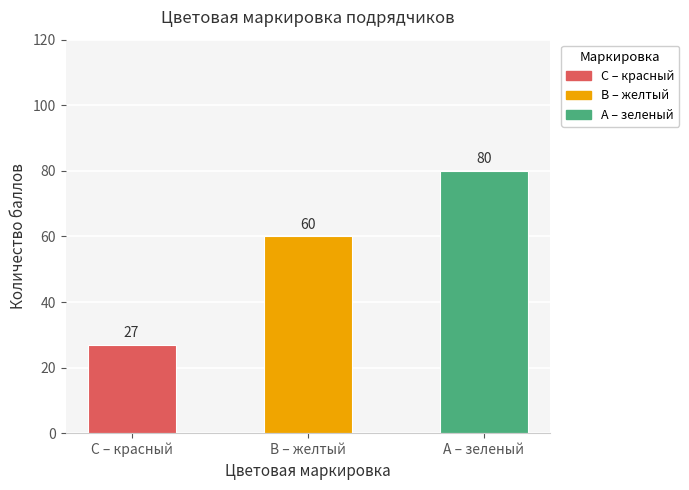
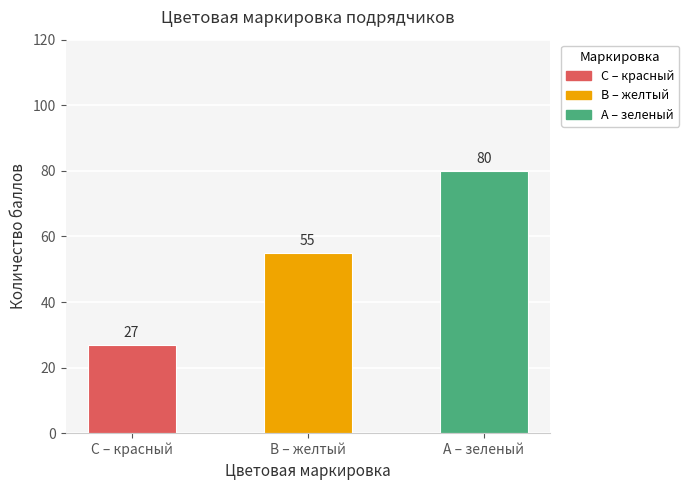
  {
    "С – красный": 27,
-   "B – желтый": 60,
+   "B – желтый": 55,
    "А – зеленый": 80
  }
